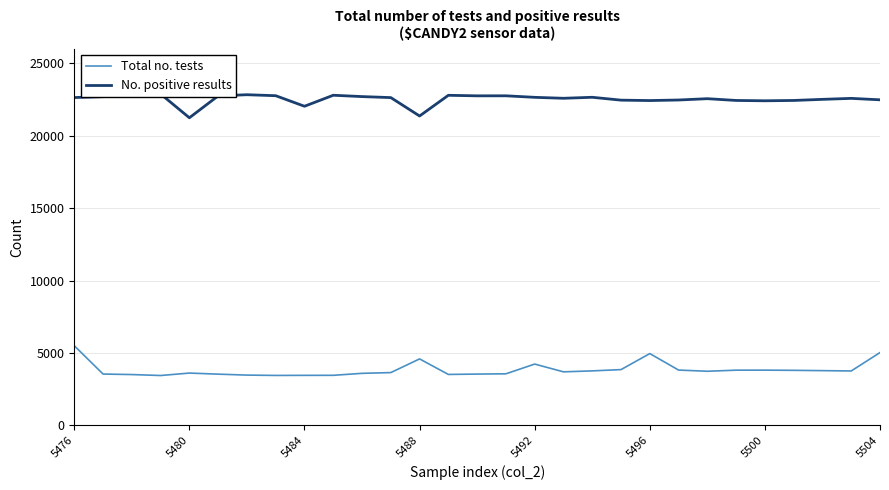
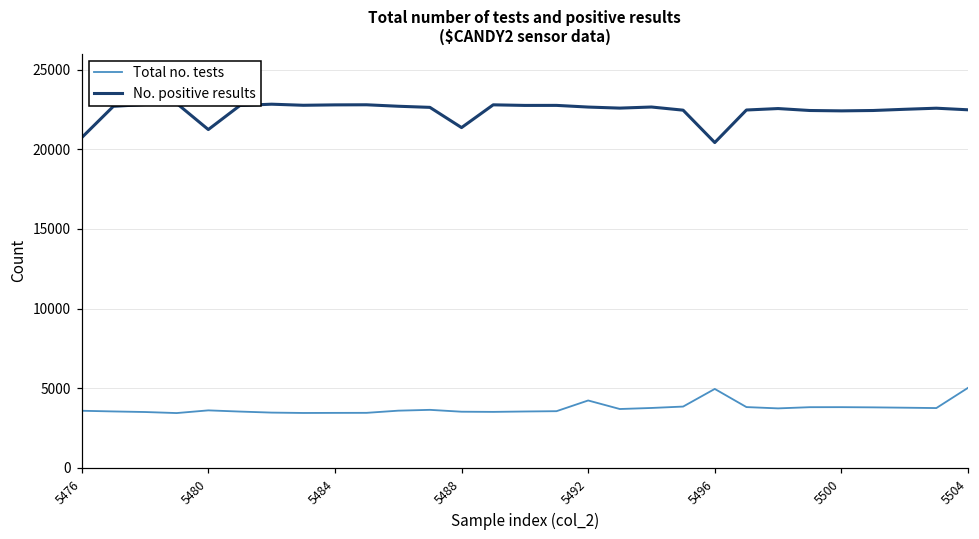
  {
    "Total no. tests": {
-     "5476": 5500,
+     "5476": 3600,
      "5480": 3600,
      "5484": 3500,
-     "5488": 4600,
+     "5488": 3500,
      "5492": 4200,
      "5496": 5000,
      "5500": 3800,
      "5504": 5000
    },
    "No. positive results": {
-     "5476": 22600,
+     "5476": 20700,
      "5480": 21200,
-     "5484": 22000,
+     "5484": 22800,
      "5488": 21400,
      "5492": 22700,
-     "5496": 22400,
+     "5496": 20400,
      "5500": 22400,
      "5504": 22500
    }
  }
